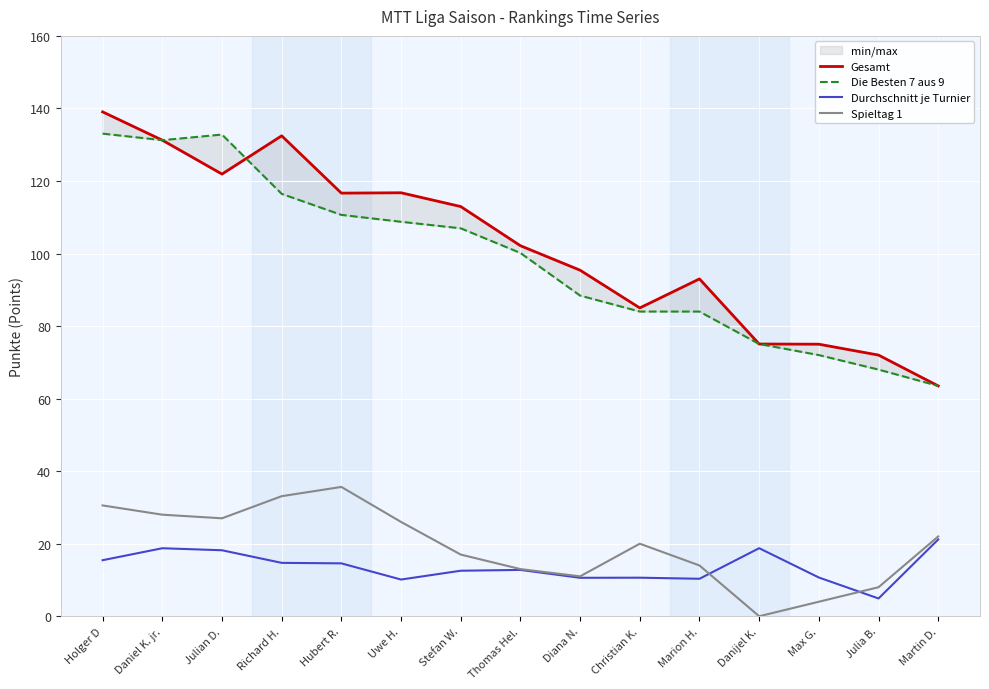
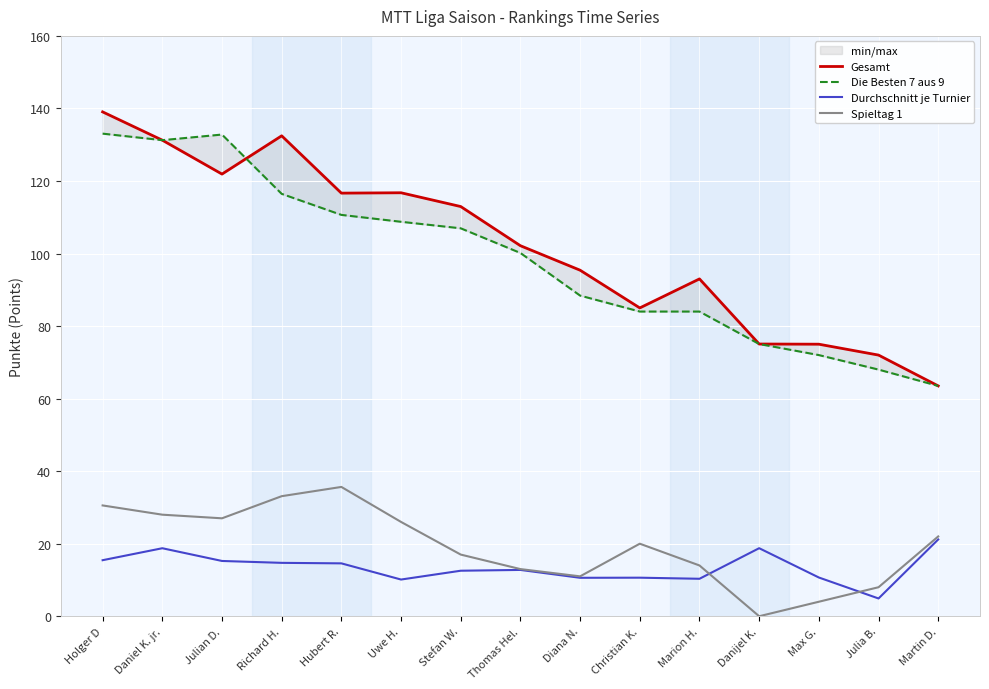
  {
    "Gesamt": {
      "Julian D.": 122
    },
    "Die Besten 7 aus 9": {
      "Holger D": 133,
      "Richard H.": 116,
      "Hubert R.": 111,
      "Uwe H.": 109,
      "Stefan W.": 107,
      "Thomas Hel.": 100,
      "Diana N.": 88,
      "Christian K.": 84,
      "Marion H.": 84,
      "Max G.": 72,
      "Julia B.": 68
    },
    "Durchschnitt je Turnier": {
      "Holger D": 15,
      "Daniel K. jr.": 19,
-     "Julian D.": 18,
+     "Julian D.": 15,
      "Richard H.": 15,
      "Hubert R.": 15,
      "Uwe H.": 10,
      "Stefan W.": 13,
      "Christian K.": 11,
      "Marion H.": 10,
      "Danijel K.": 19,
      "Max G.": 11,
      "Julia B.": 5,
      "Martin D.": 21
    }
  }
